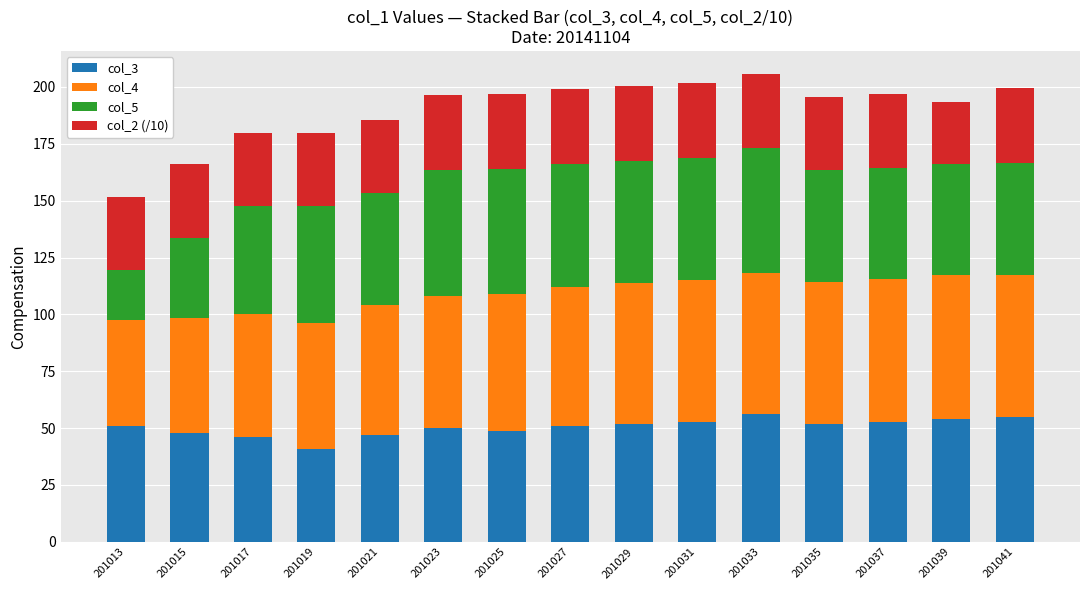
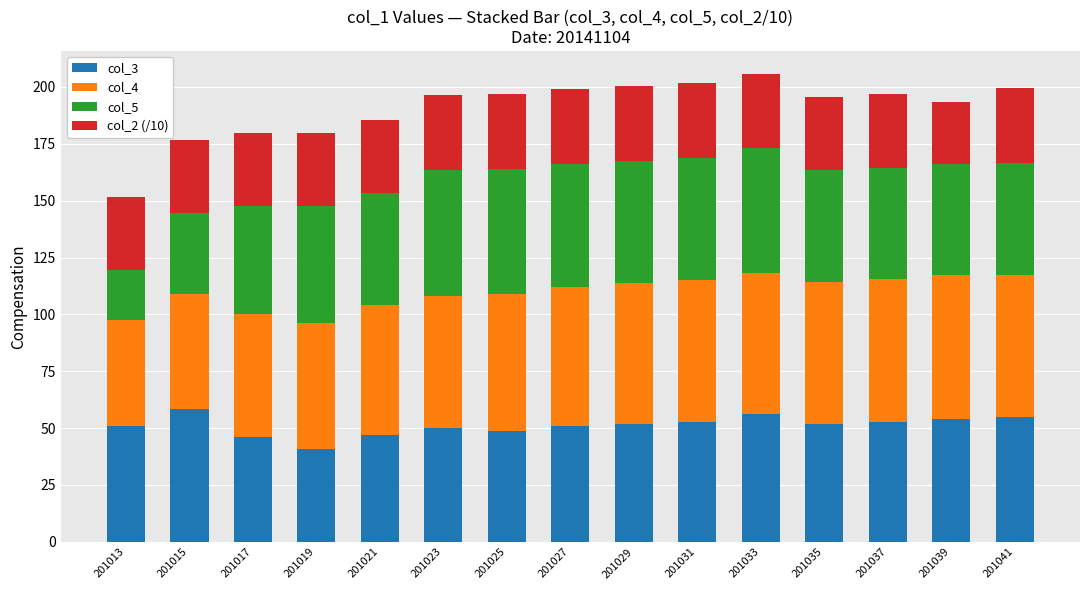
  {
    "col_3": {
      "201013": 51,
-     "201015": 48,
+     "201015": 59,
      "201017": 46,
      "201019": 41,
      "201021": 47,
      "201023": 50,
      "201025": 49,
      "201027": 51,
      "201029": 52,
      "201031": 53,
      "201033": 56,
      "201035": 52,
      "201037": 53,
      "201039": 54,
      "201041": 55
    },
    "col_4": {
      "201013": 46,
      "201015": 50,
      "201017": 54,
      "201019": 55,
      "201021": 57,
      "201023": 58,
      "201025": 60,
      "201027": 61,
      "201029": 62,
      "201031": 63,
      "201033": 62,
      "201035": 63,
      "201037": 63,
      "201039": 63,
      "201041": 62
    },
    "col_5": {
      "201013": 22,
      "201015": 36,
      "201017": 47,
      "201019": 52,
      "201021": 49,
      "201023": 55,
      "201025": 55,
      "201027": 54,
      "201029": 54,
      "201031": 54,
      "201033": 55,
      "201035": 49,
      "201037": 49,
      "201039": 49,
      "201041": 49
    },
    "col_2 (/10)": {
      "201013": 32,
      "201015": 32,
      "201017": 32,
      "201019": 32,
      "201021": 32,
      "201023": 33,
      "201025": 33,
      "201027": 33,
      "201029": 33,
      "201031": 33,
      "201033": 32,
      "201035": 32,
      "201037": 33,
      "201039": 27,
      "201041": 33
    }
  }
